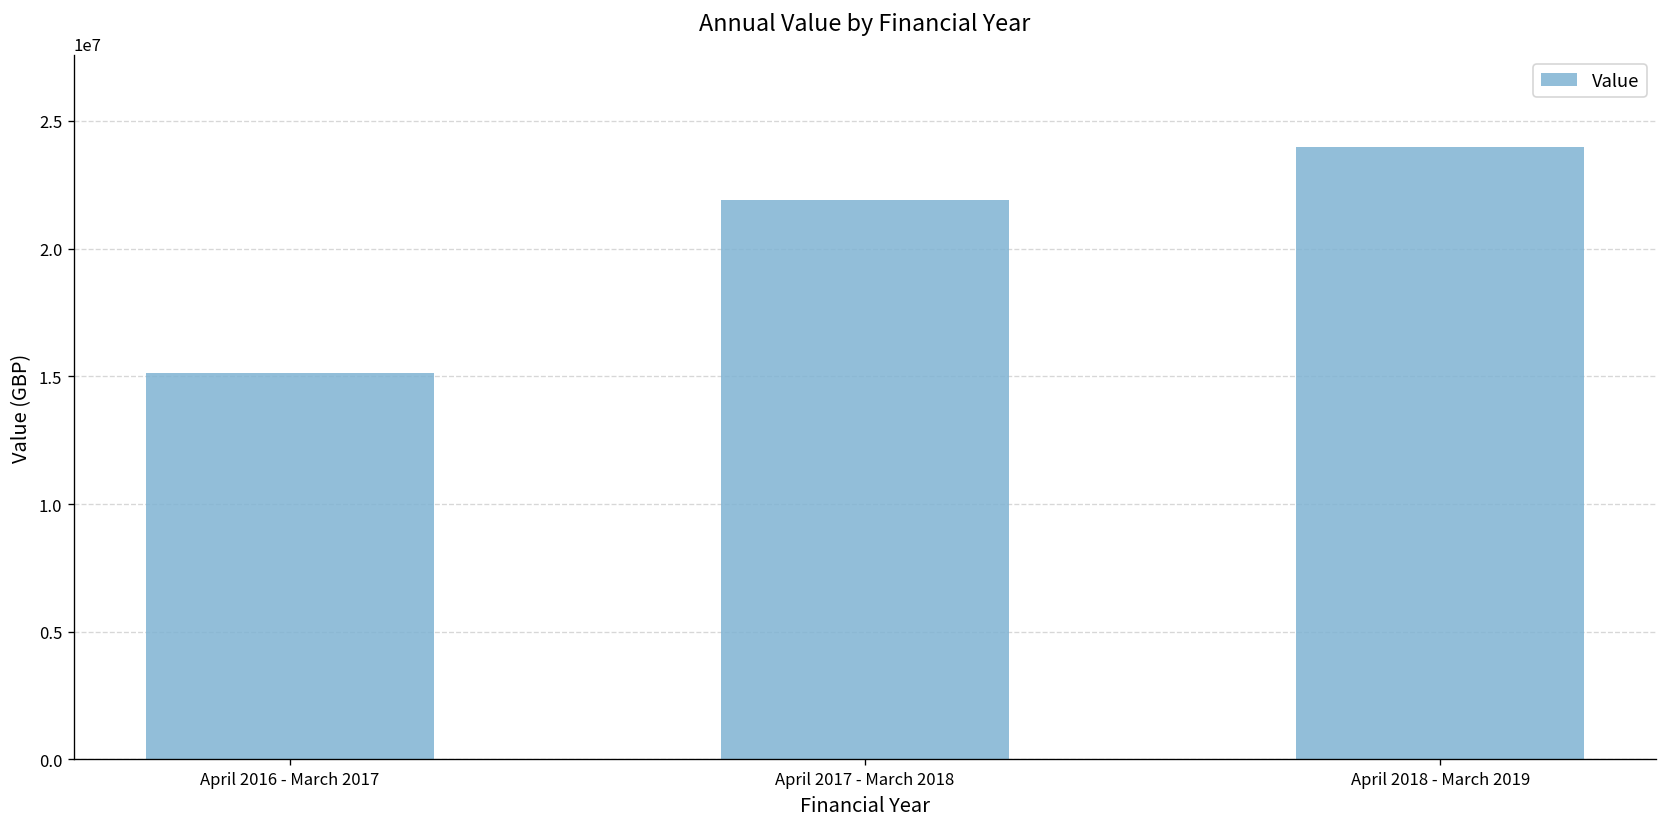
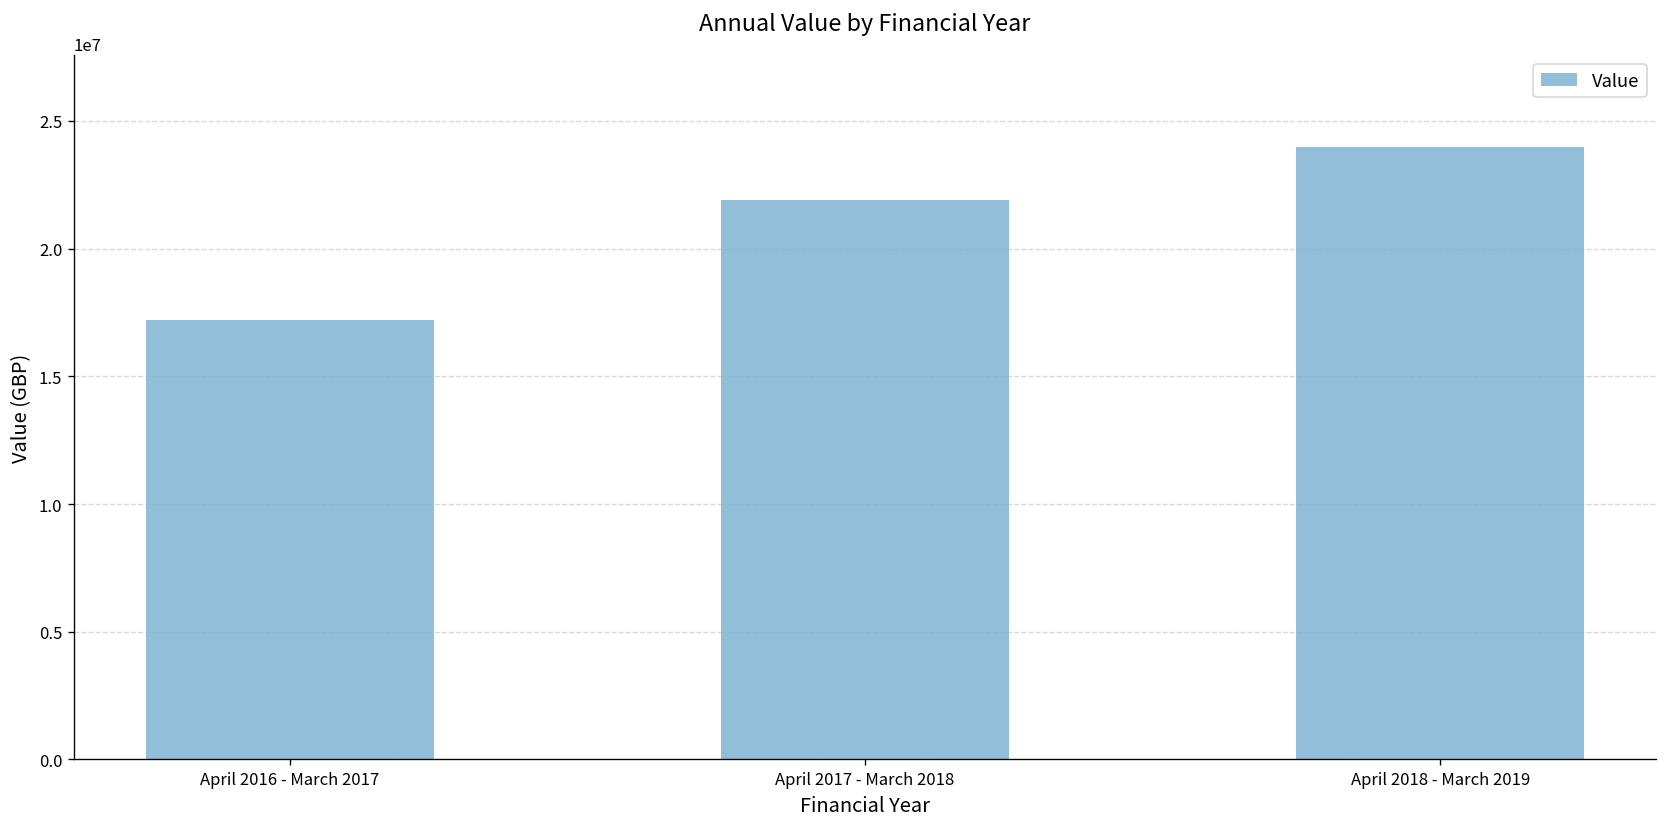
  {
-   "April 2016 - March 2017": 15100000,
+   "April 2016 - March 2017": 17200000,
    "April 2017 - March 2018": 21900000,
    "April 2018 - March 2019": 24000000
  }
